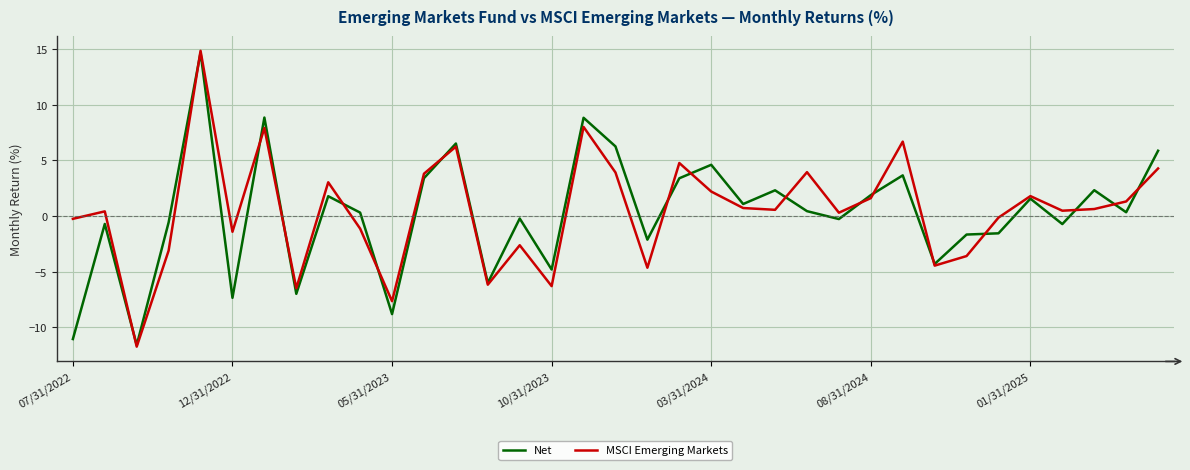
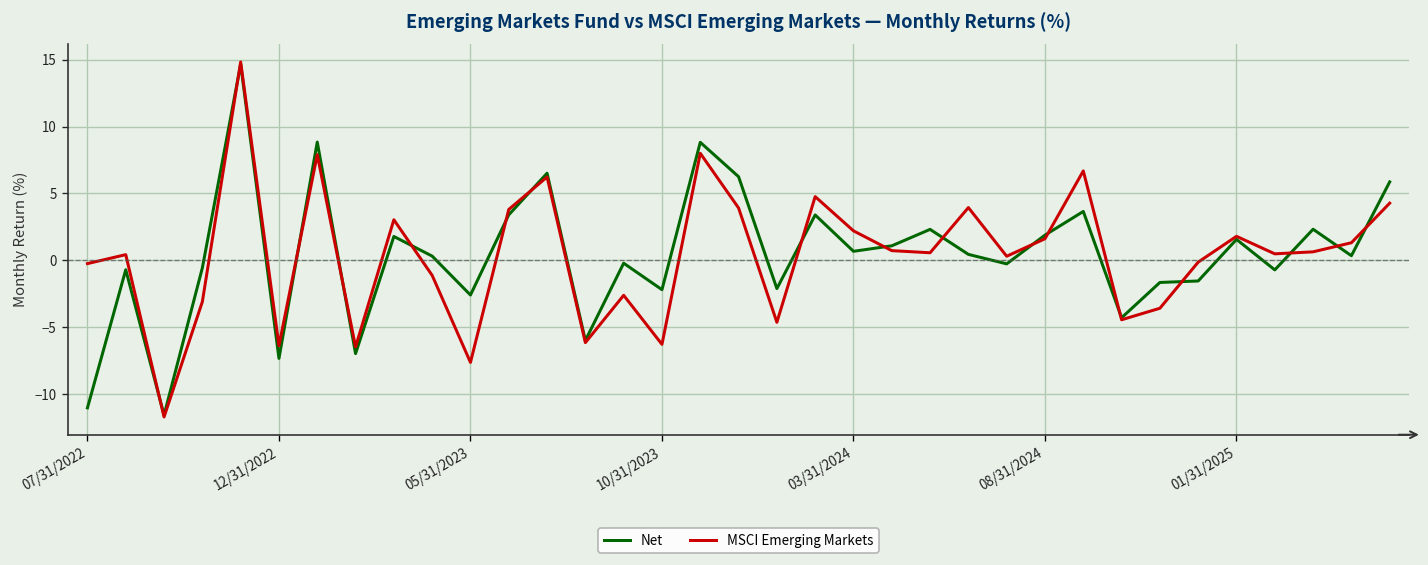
  {
    "Net": {
      "07/31/2022": -11.0,
      "12/31/2022": -7.3,
-     "05/31/2023": -8.8,
-     "10/31/2023": -4.8,
-     "03/31/2024": 4.6,
+     "05/31/2023": -2.6,
+     "10/31/2023": -2.2,
+     "03/31/2024": 0.7,
      "08/31/2024": 1.9,
      "01/31/2025": 1.6
    },
    "MSCI Emerging Markets": {
      "07/31/2022": -0.3,
-     "12/31/2022": -1.4,
+     "12/31/2022": -6.4,
      "05/31/2023": -7.6,
      "10/31/2023": -6.3,
      "03/31/2024": 2.2,
      "08/31/2024": 1.6,
      "01/31/2025": 1.8
    }
  }
